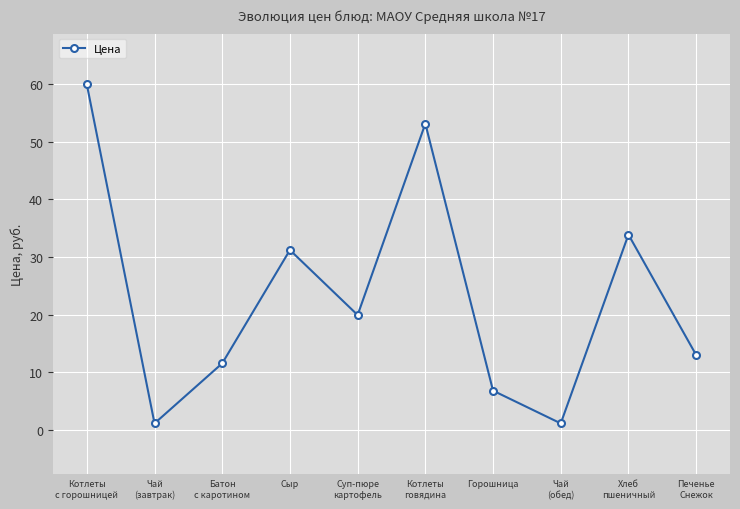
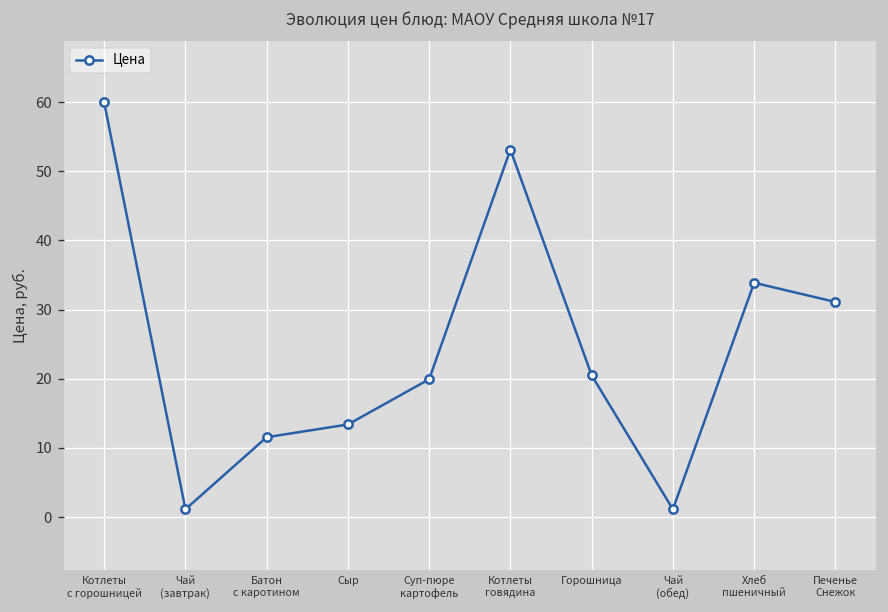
  {
    "Котлеты с горошницей": 60,
    "Чай (завтрак)": 1,
    "Батон с каротином": 12,
-   "Сыр": 31,
+   "Сыр": 13,
    "Суп-пюре картофель": 20,
    "Котлеты говядина": 53,
-   "Горошница": 7,
+   "Горошница": 21,
    "Чай (обед)": 1,
    "Хлеб пшеничный": 34,
-   "Печенье Снежок": 13
+   "Печенье Снежок": 31
  }
